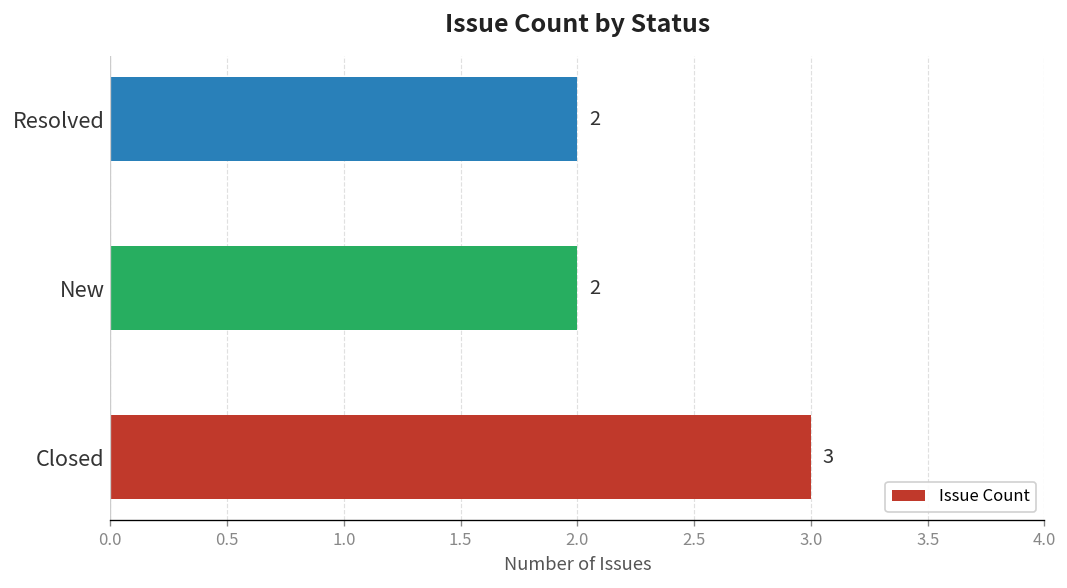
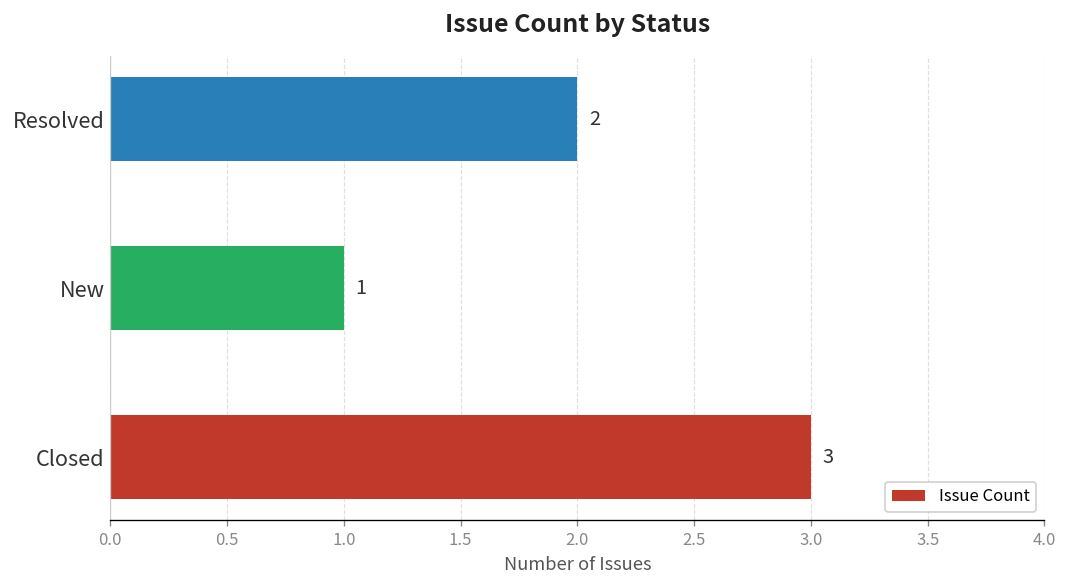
  {
    "Resolved": 2,
-   "New": 2,
+   "New": 1,
    "Closed": 3
  }
